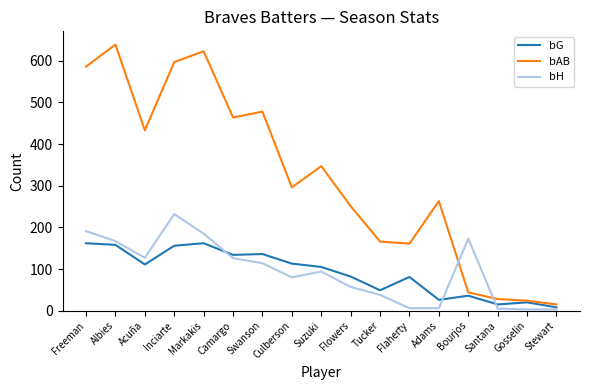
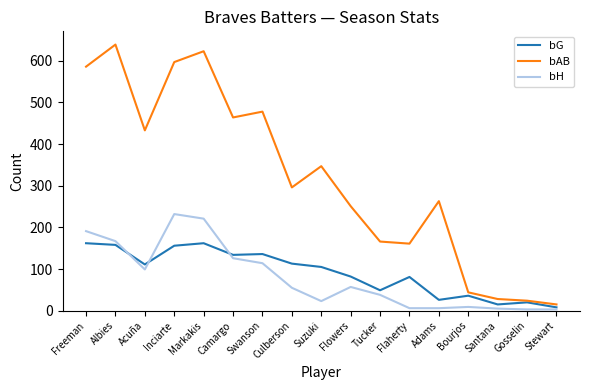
  {
    "bG": {
      "Freeman": 160,
      "Albies": 160,
      "Acuña": 110,
      "Inciarte": 160,
      "Markakis": 160,
      "Camargo": 130,
      "Swanson": 140,
      "Culberson": 110,
      "Suzuki": 110,
      "Flowers": 80,
      "Tucker": 50,
      "Flaherty": 80,
      "Adams": 30,
      "Bourjos": 40,
      "Santana": 20
    },
    "bAB": {
      "Freeman": 590,
      "Albies": 640,
      "Acuña": 430,
      "Inciarte": 600,
      "Markakis": 620,
      "Camargo": 460,
      "Swanson": 480,
      "Culberson": 300,
      "Suzuki": 350,
      "Flowers": 250,
      "Tucker": 170,
      "Flaherty": 160,
      "Adams": 260,
      "Bourjos": 40,
      "Santana": 30,
      "Stewart": 20
    },
    "bH": {
      "Freeman": 190,
      "Albies": 170,
-     "Acuña": 130,
+     "Acuña": 100,
      "Inciarte": 230,
-     "Markakis": 190,
+     "Markakis": 220,
      "Camargo": 130,
      "Swanson": 110,
-     "Culberson": 80,
-     "Suzuki": 90,
+     "Culberson": 60,
+     "Suzuki": 20,
      "Flowers": 60,
      "Tucker": 40,
      "Flaherty": 10,
      "Adams": 10,
-     "Bourjos": 170,
+     "Bourjos": 10,
      "Santana": 10,
      "Gosselin": 0
    }
  }
